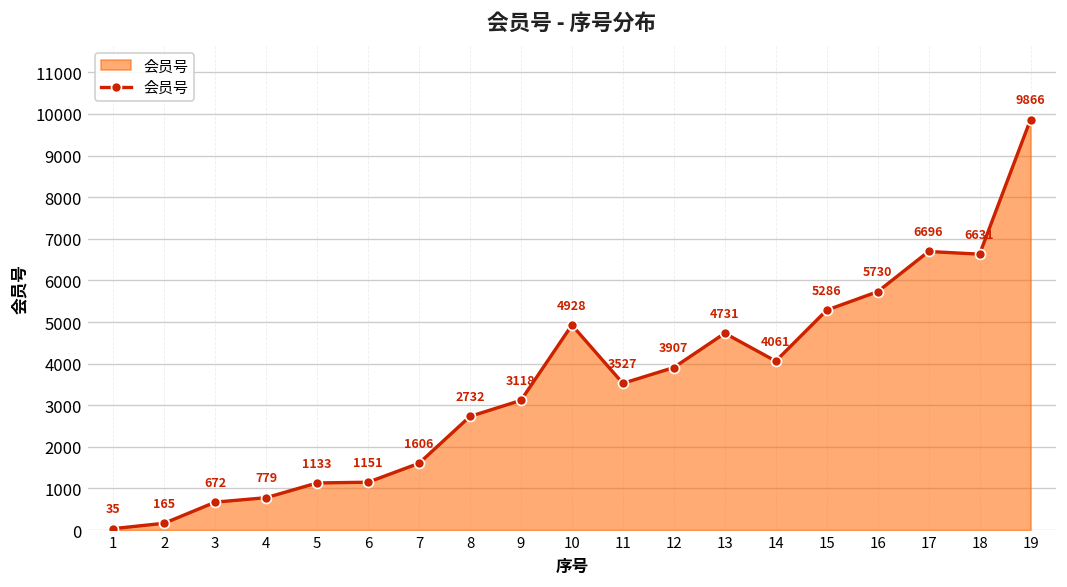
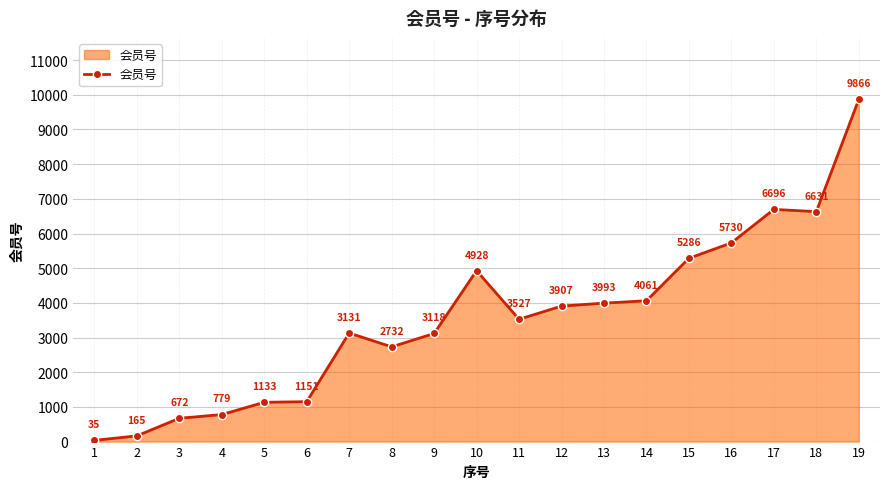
  {
    "1": 35,
    "2": 165,
    "3": 672,
    "4": 779,
    "5": 1133,
    "6": 1151,
-   "7": 1606,
+   "7": 3131,
    "8": 2732,
    "9": 3118,
    "10": 4928,
    "11": 3527,
    "12": 3907,
-   "13": 4731,
+   "13": 3993,
    "14": 4061,
    "15": 5286,
    "16": 5730,
    "17": 6696,
    "18": 6631,
    "19": 9866
  }
